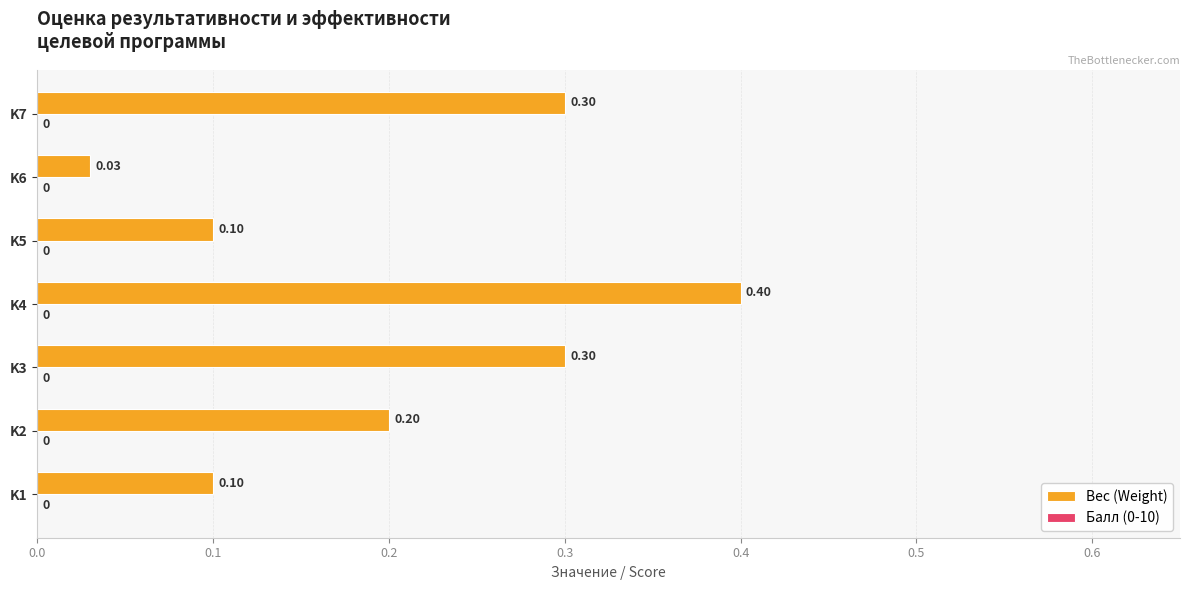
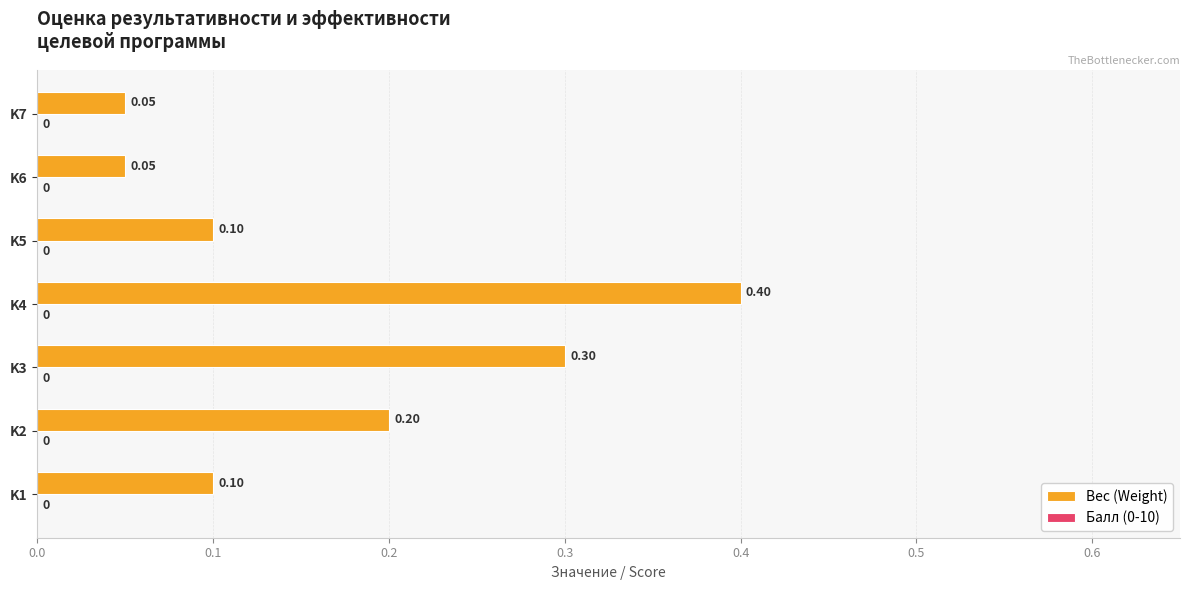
  {
    "Вес (Weight)": {
-     "K7": 0.30,
-     "K6": 0.03,
+     "K7": 0.05,
+     "K6": 0.05,
      "K5": 0.10,
      "K4": 0.40,
      "K3": 0.30,
      "K2": 0.20,
      "K1": 0.10
    },
    "Балл (0-10)": {
      "K7": 0,
      "K6": 0,
      "K5": 0,
      "K4": 0,
      "K3": 0,
      "K2": 0,
      "K1": 0
    }
  }
